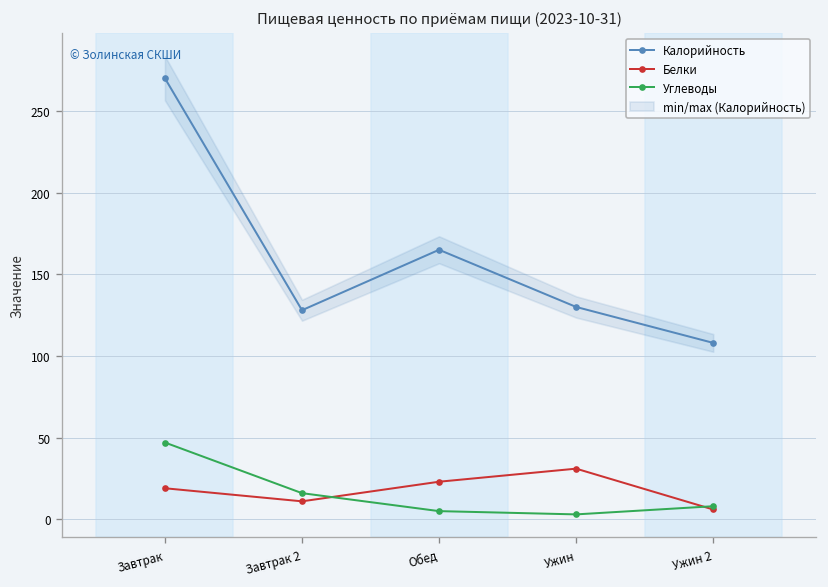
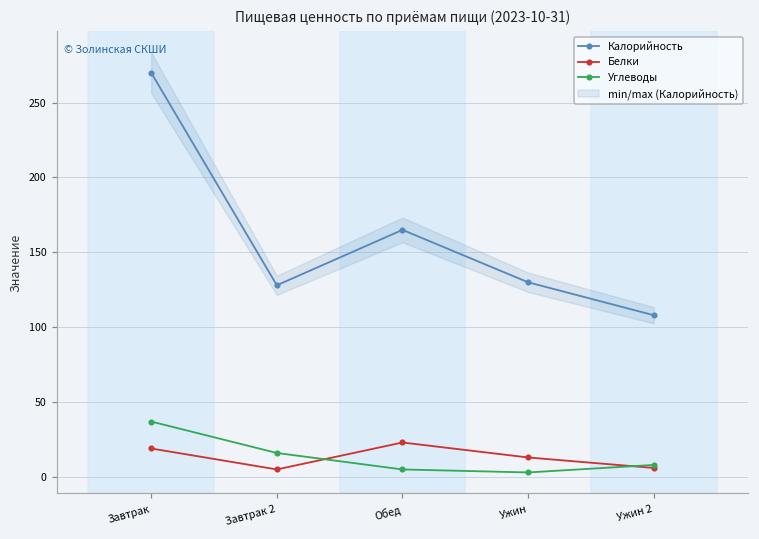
  {
    "Белки": {
      "Завтрак": 19,
-     "Завтрак 2": 11,
+     "Завтрак 2": 5,
      "Обед": 23,
-     "Ужин": 31,
+     "Ужин": 13,
      "Ужин 2": 6
    },
    "Углеводы": {
-     "Завтрак": 47,
+     "Завтрак": 37,
      "Завтрак 2": 16,
      "Обед": 5,
      "Ужин": 3,
      "Ужин 2": 8
    }
  }
